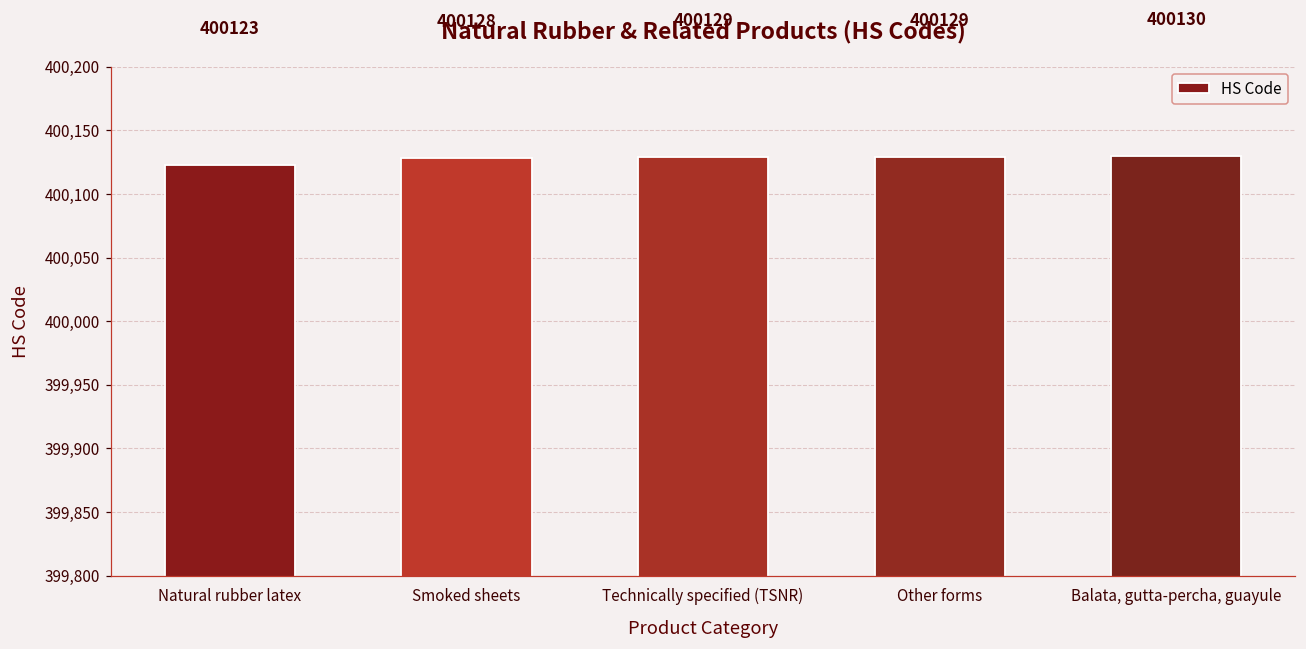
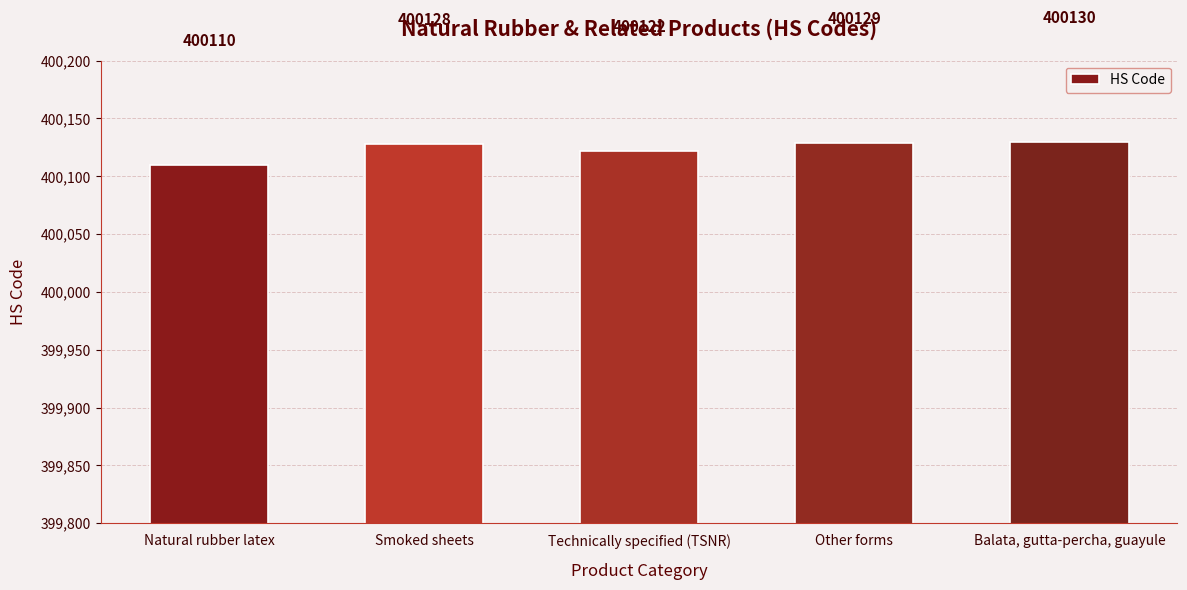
  {
-   "Natural rubber latex": 400123,
-   "Technically specified (TSNR)": 400129
+   "Natural rubber latex": 400110,
+   "Technically specified (TSNR)": 400122
  }
